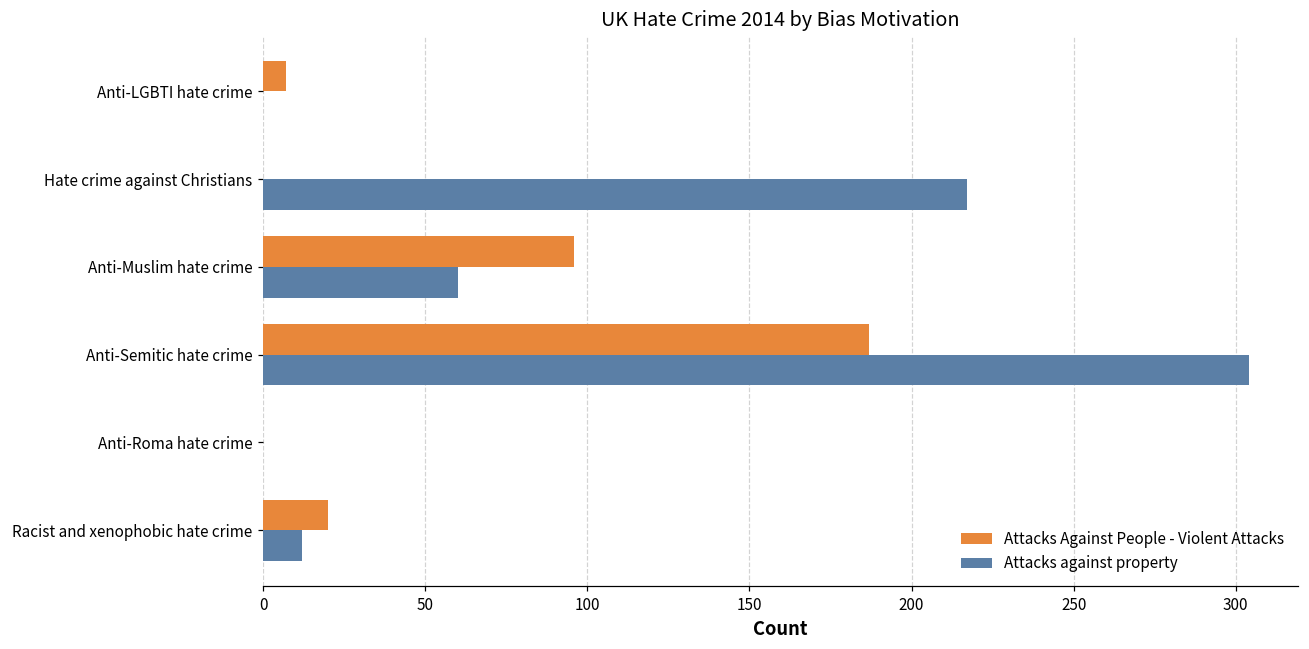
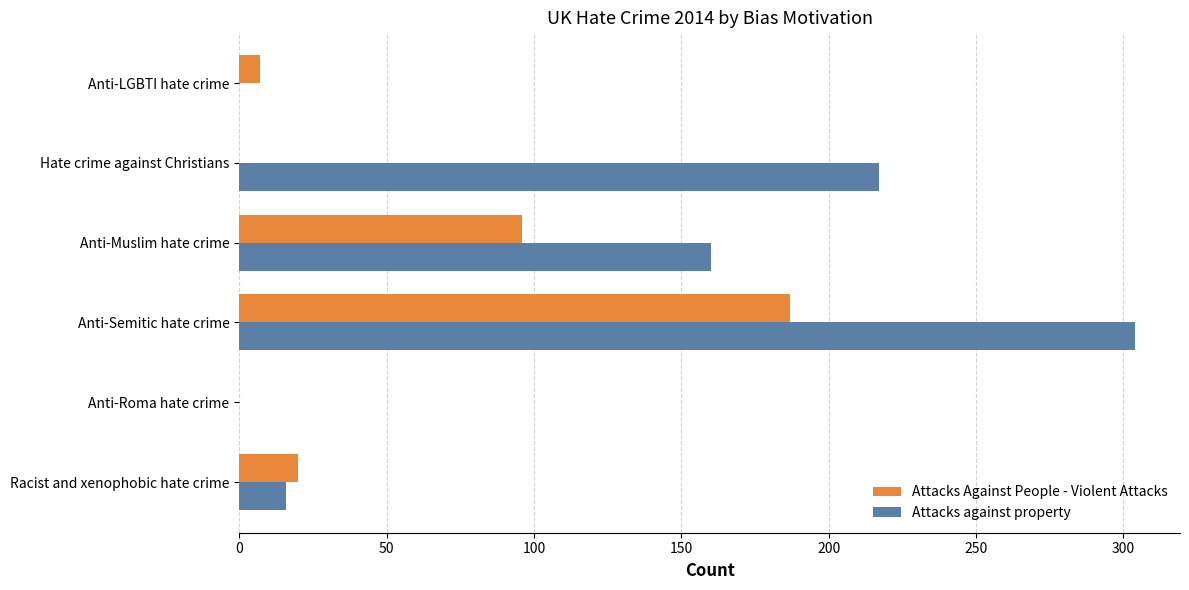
  {
    "Attacks Against People - Violent Attacks": {
      "Anti-LGBTI hate crime": 7,
      "Hate crime against Christians": 0,
      "Anti-Muslim hate crime": 96,
      "Anti-Semitic hate crime": 187,
      "Anti-Roma hate crime": 0,
      "Racist and xenophobic hate crime": 20
    },
    "Attacks against property": {
      "Anti-LGBTI hate crime": 0,
      "Hate crime against Christians": 217,
-     "Anti-Muslim hate crime": 60,
+     "Anti-Muslim hate crime": 160,
      "Anti-Semitic hate crime": 304,
      "Anti-Roma hate crime": 0,
-     "Racist and xenophobic hate crime": 12
+     "Racist and xenophobic hate crime": 16
    }
  }
